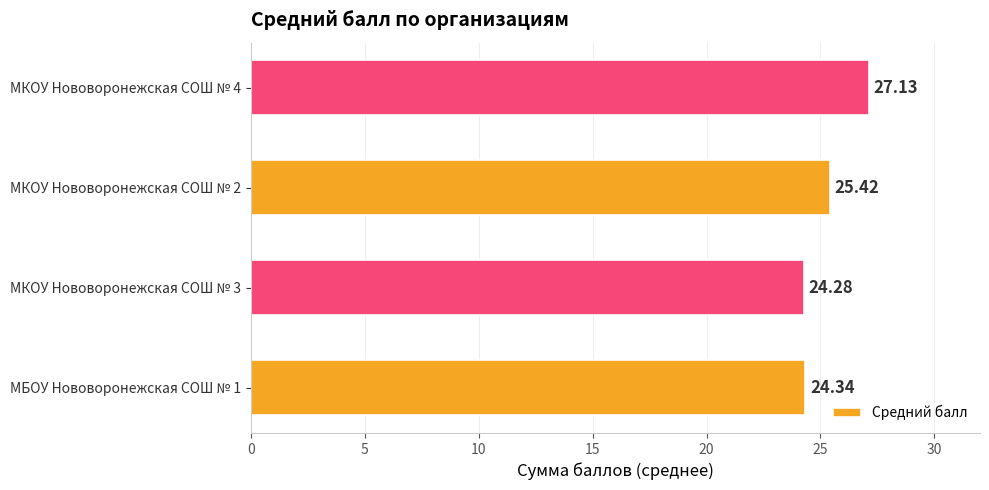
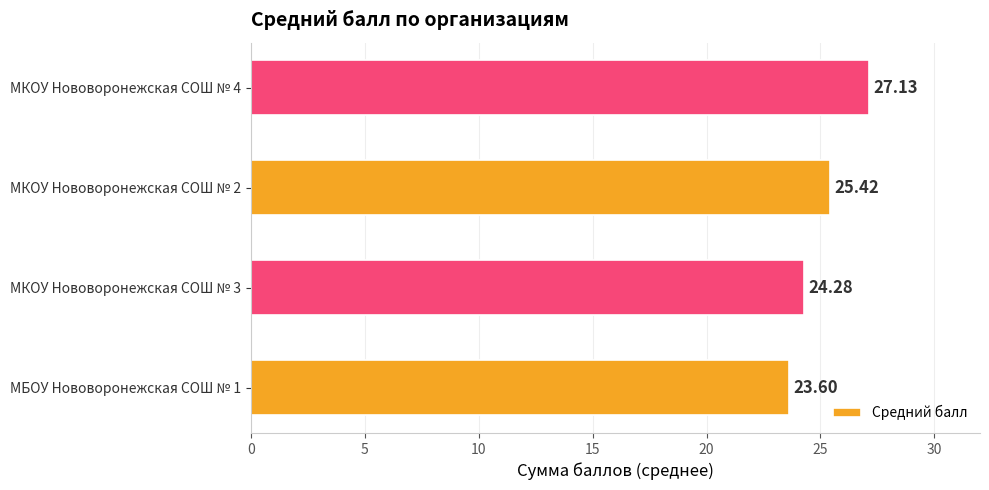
  {
    "МКОУ Нововоронежская СОШ № 4": 27.13,
    "МКОУ Нововоронежская СОШ № 2": 25.42,
    "МКОУ Нововоронежская СОШ № 3": 24.28,
-   "МБОУ Нововоронежская СОШ № 1": 24.34
+   "МБОУ Нововоронежская СОШ № 1": 23.60
  }
